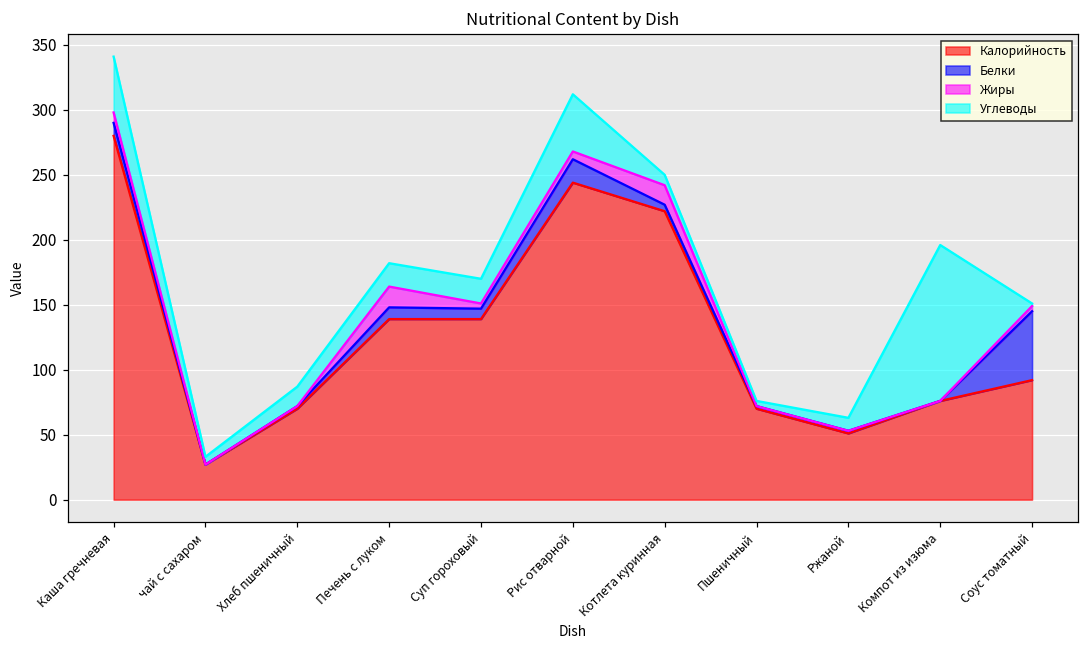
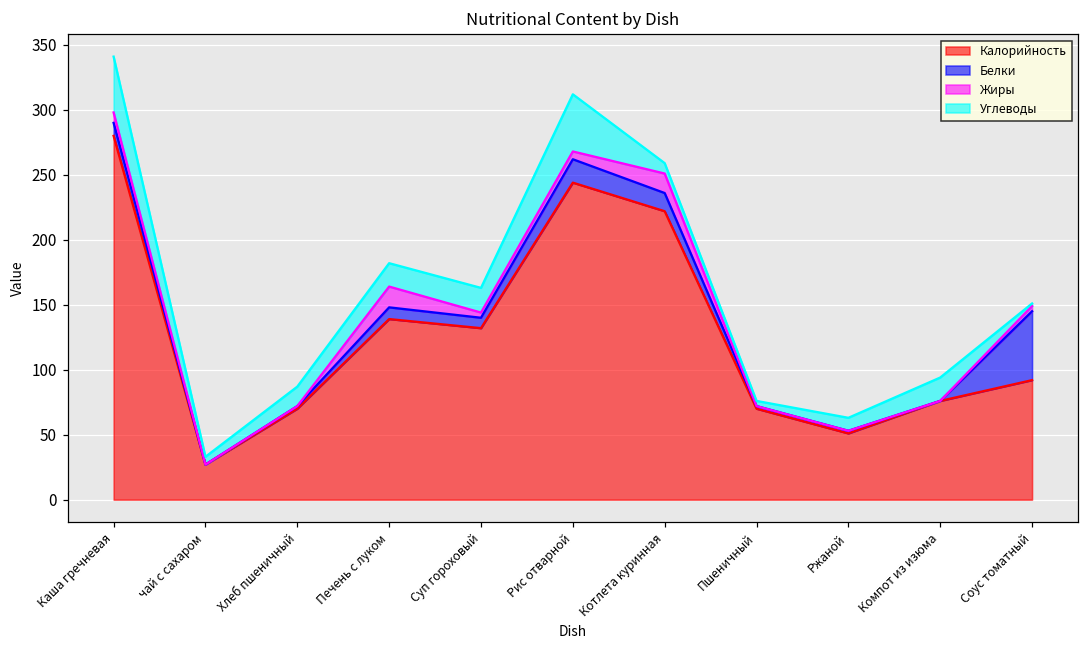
  {
    "Калорийность": {
      "Каша гречневая": 280,
      "Печень с луком": 139,
-     "Суп гороховый": 139,
+     "Суп гороховый": 132,
      "Рис отварной": 244,
      "Котлета куринная": 222,
      "Соус томатный": 92
    },
    "Белки": {
      "Каша гречневая": 10,
      "Печень с луком": 9,
      "Суп гороховый": 8,
      "Рис отварной": 18,
-     "Котлета куринная": 5,
+     "Котлета куринная": 14,
      "Соус томатный": 53
    },
    "Жиры": {
      "Каша гречневая": 8,
      "Печень с луком": 16,
      "Суп гороховый": 4,
      "Рис отварной": 6,
      "Котлета куринная": 15
    },
    "Углеводы": {
      "Каша гречневая": 43,
      "чай с сахаром": 6,
      "Хлеб пшеничный": 15,
      "Печень с луком": 18,
      "Суп гороховый": 19,
      "Рис отварной": 44,
      "Котлета куринная": 8,
      "Пшеничный": 4,
      "Ржаной": 10,
-     "Компот из изюма": 120
+     "Компот из изюма": 18
    }
  }
